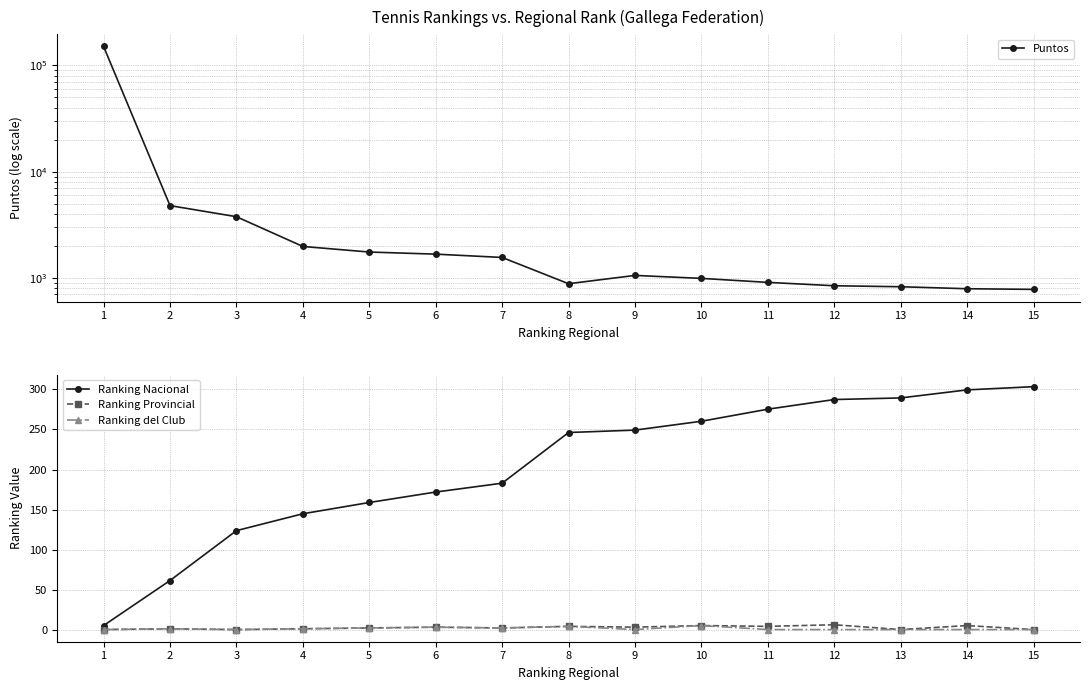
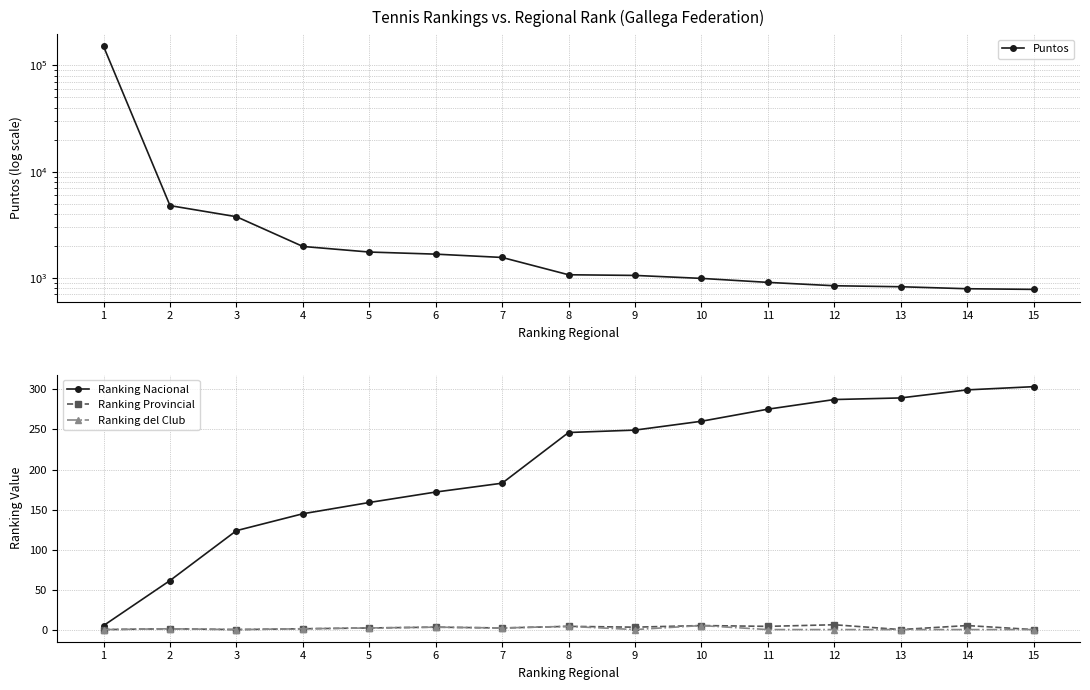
  {
    "Tennis Rankings vs. Regional Rank (Gallega Federation)": {
      "1": 150000,
      "2": 5000,
      "3": 3800,
      "4": 2000,
      "5": 1800,
      "6": 1700,
      "7": 1600,
-     "8": 900,
+     "8": 1100,
      "9": 1100,
      "10": 1000,
      "11": 900,
      "12": 800,
      "13": 800,
      "14": 800,
      "15": 800
    }
  }
